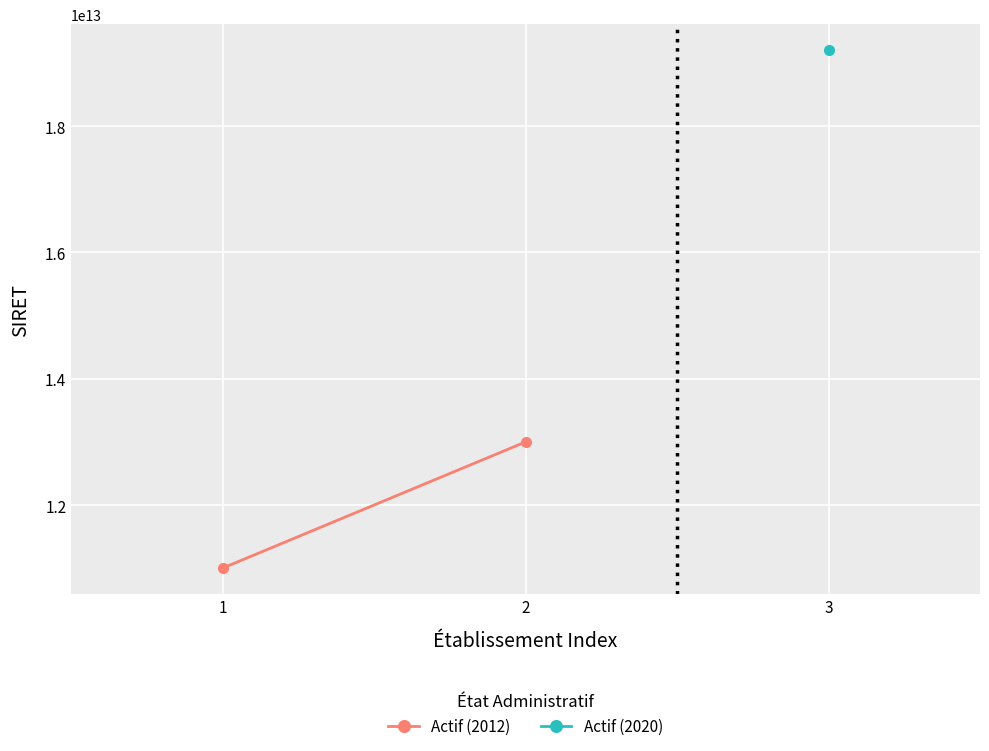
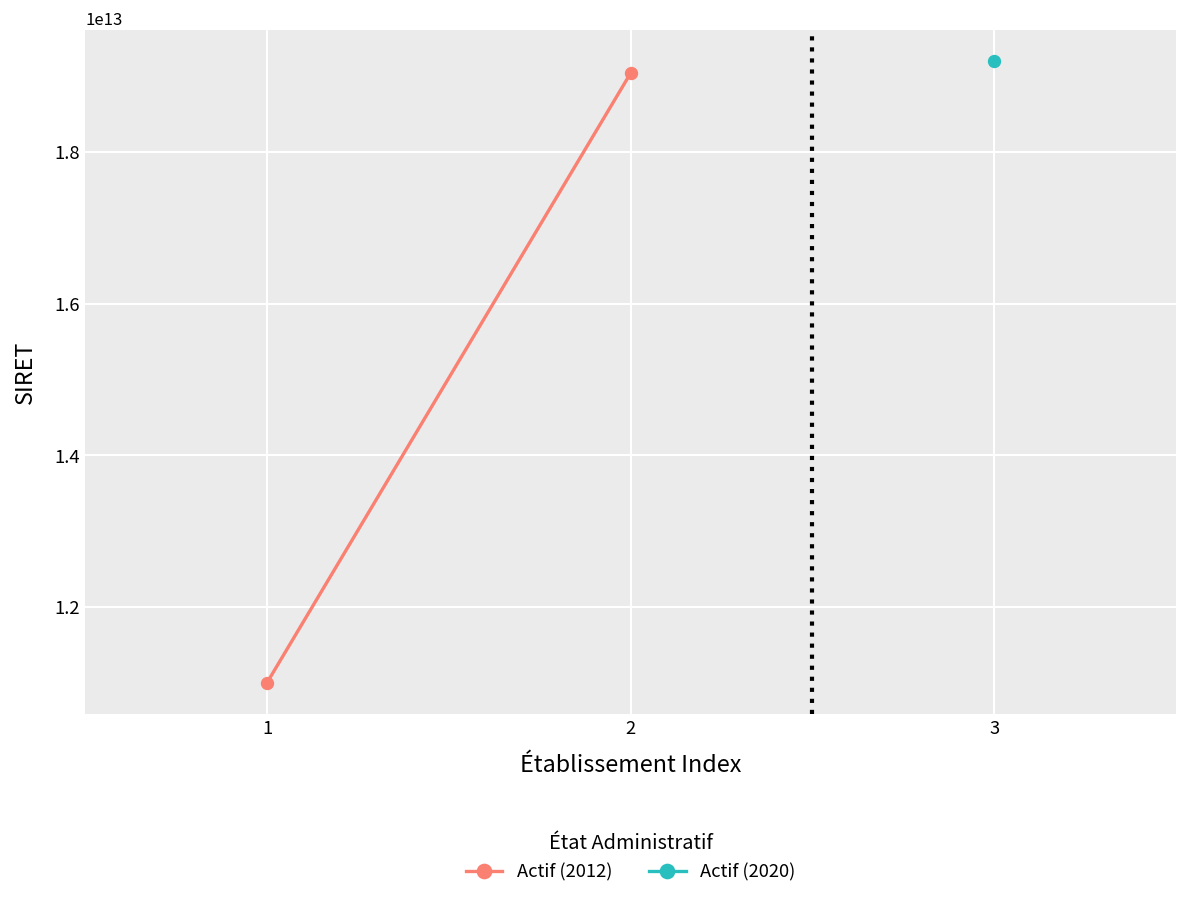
  {
    "Actif (2012)": {
      "1": 11000000000000,
-     "2": 13000000000000
+     "2": 19000000000000
    },
    "Actif (2020)": {
      "3": 19200000000000
    }
  }
